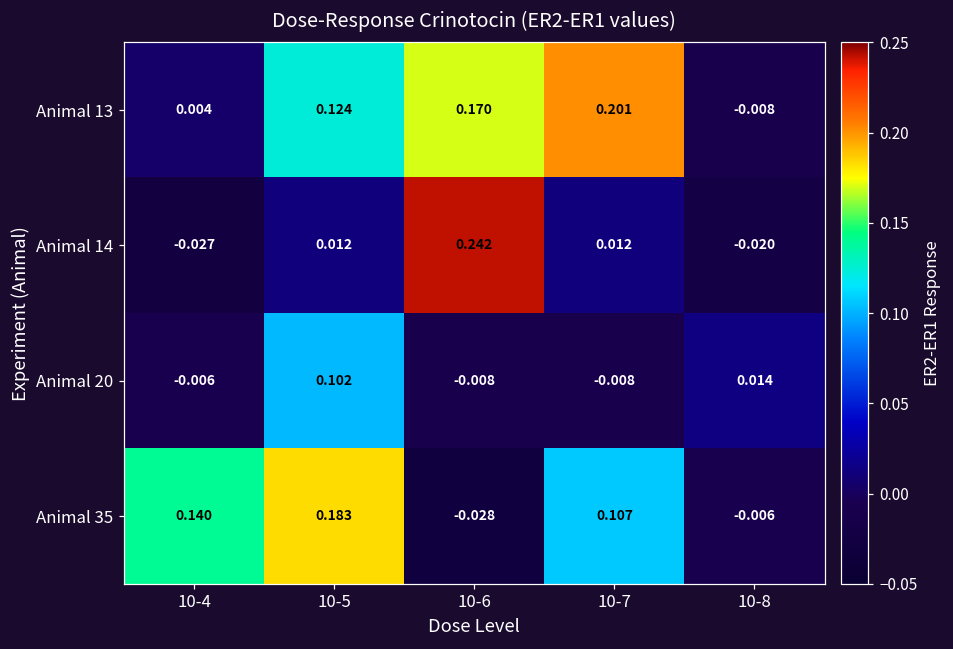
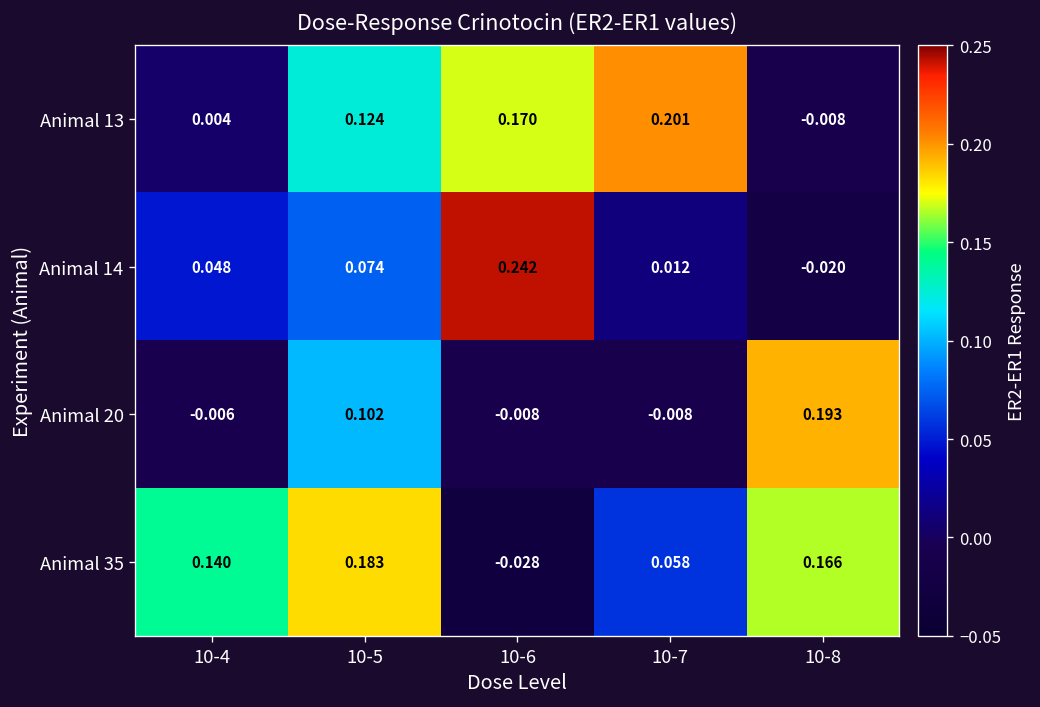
  {
    "Animal 13": {
      "10-4": 0.004,
      "10-5": 0.124,
      "10-6": 0.170,
      "10-7": 0.201,
      "10-8": -0.008
    },
    "Animal 14": {
-     "10-4": -0.027,
-     "10-5": 0.012,
+     "10-4": 0.048,
+     "10-5": 0.074,
      "10-6": 0.242,
      "10-7": 0.012,
      "10-8": -0.020
    },
    "Animal 20": {
      "10-4": -0.006,
      "10-5": 0.102,
      "10-6": -0.008,
      "10-7": -0.008,
-     "10-8": 0.014
+     "10-8": 0.193
    },
    "Animal 35": {
      "10-4": 0.140,
      "10-5": 0.183,
      "10-6": -0.028,
-     "10-7": 0.107,
-     "10-8": -0.006
+     "10-7": 0.058,
+     "10-8": 0.166
    }
  }
